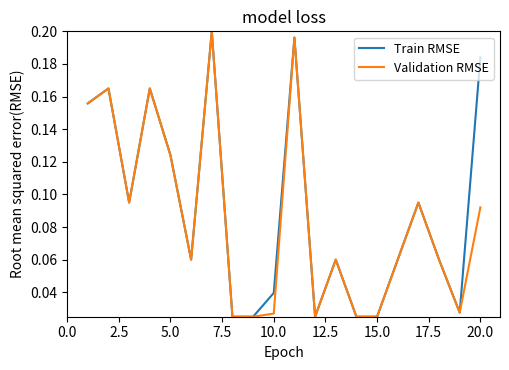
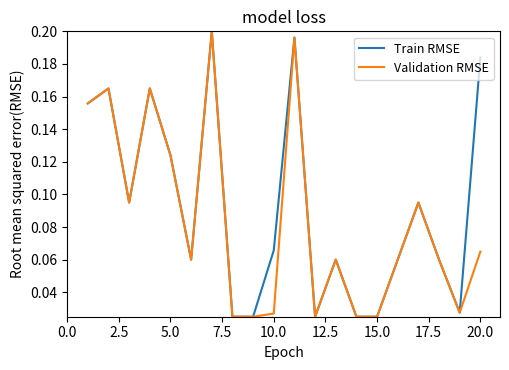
  {
    "Train RMSE": {
-     "10.0": 0.040
+     "10.0": 0.066
    },
    "Validation RMSE": {
      "10.0": 0.027,
-     "20.0": 0.092
+     "20.0": 0.065
    }
  }
